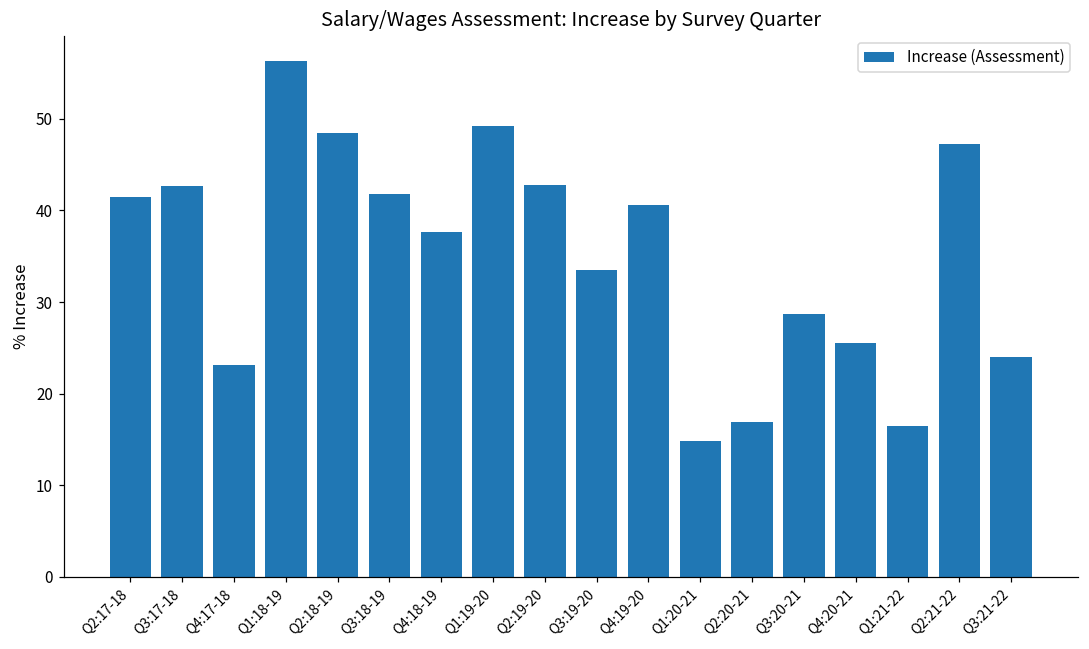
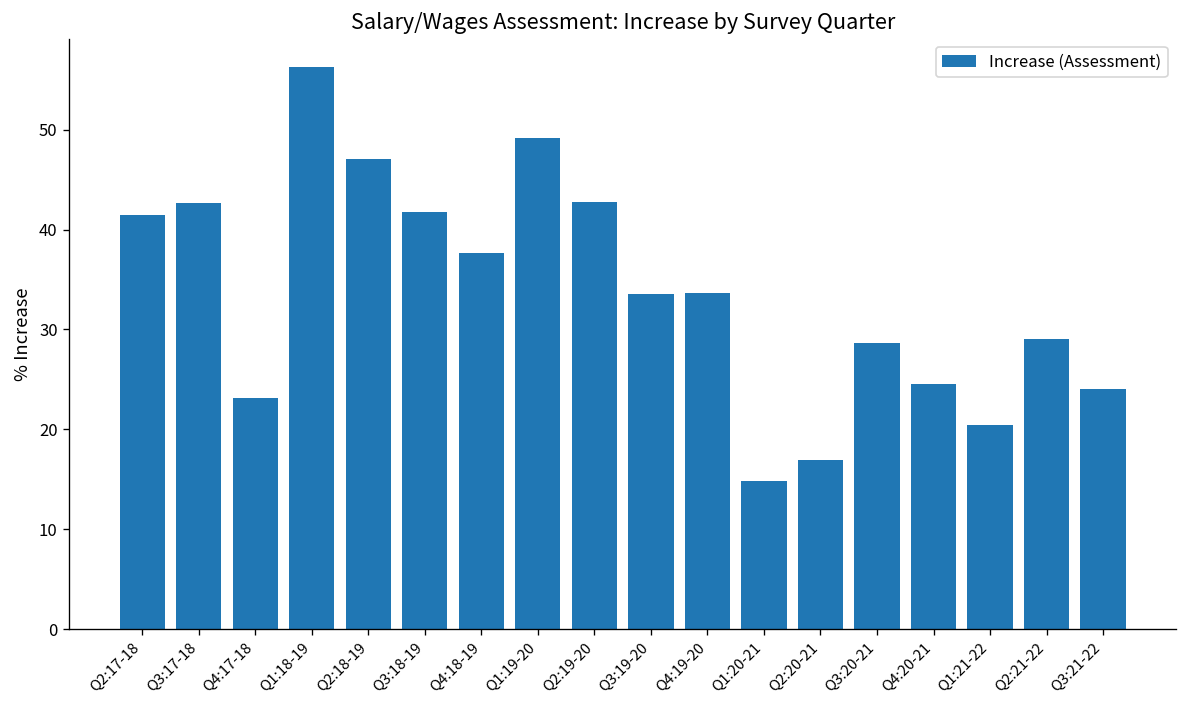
  {
    "Q2:17-18": 41,
    "Q3:17-18": 43,
    "Q4:17-18": 23,
    "Q1:18-19": 56,
-   "Q2:18-19": 49,
+   "Q2:18-19": 47,
    "Q3:18-19": 42,
    "Q4:18-19": 38,
    "Q1:19-20": 49,
    "Q2:19-20": 43,
    "Q3:19-20": 34,
-   "Q4:19-20": 41,
+   "Q4:19-20": 34,
    "Q1:20-21": 15,
    "Q2:20-21": 17,
    "Q3:20-21": 29,
-   "Q4:20-21": 26,
-   "Q1:21-22": 16,
-   "Q2:21-22": 47,
+   "Q4:20-21": 25,
+   "Q1:21-22": 20,
+   "Q2:21-22": 29,
    "Q3:21-22": 24
  }
